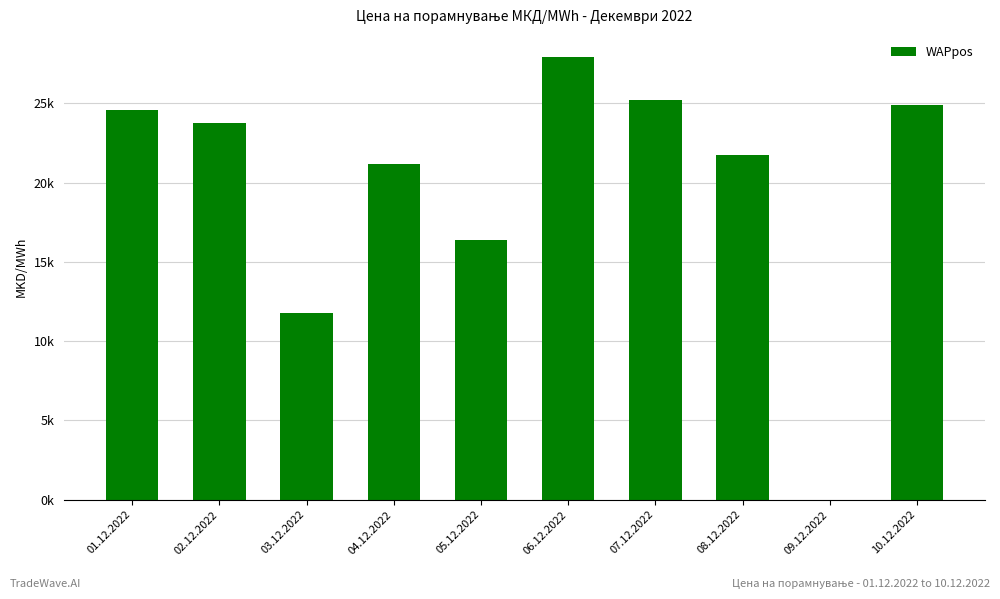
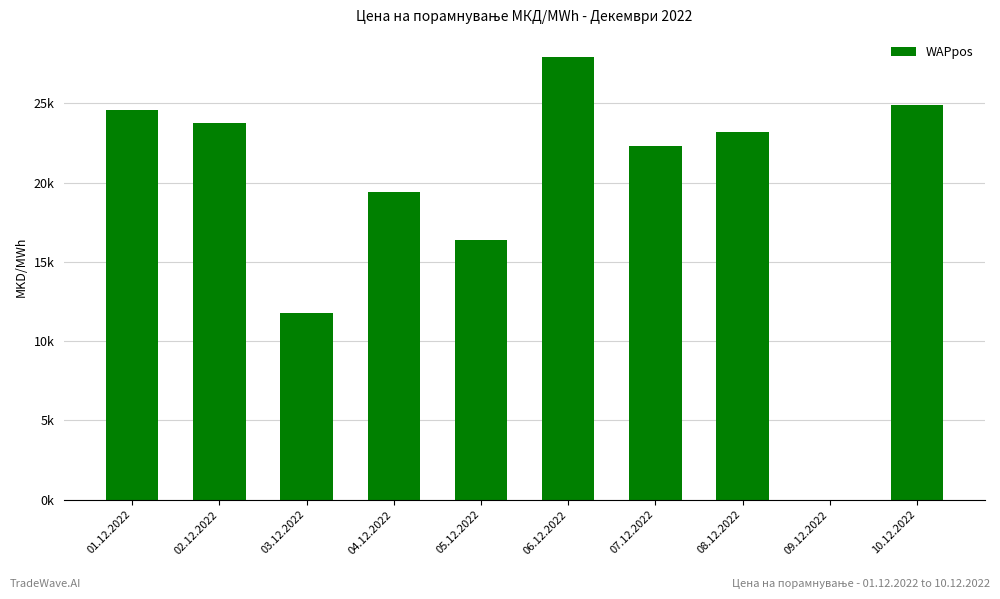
  {
    "01.12.2022": 24600,
    "02.12.2022": 23800,
    "03.12.2022": 11800,
-   "04.12.2022": 21100,
+   "04.12.2022": 19400,
    "05.12.2022": 16400,
    "06.12.2022": 27900,
-   "07.12.2022": 25200,
-   "08.12.2022": 21700,
+   "07.12.2022": 22300,
+   "08.12.2022": 23200,
    "09.12.2022": 0,
    "10.12.2022": 24900
  }
